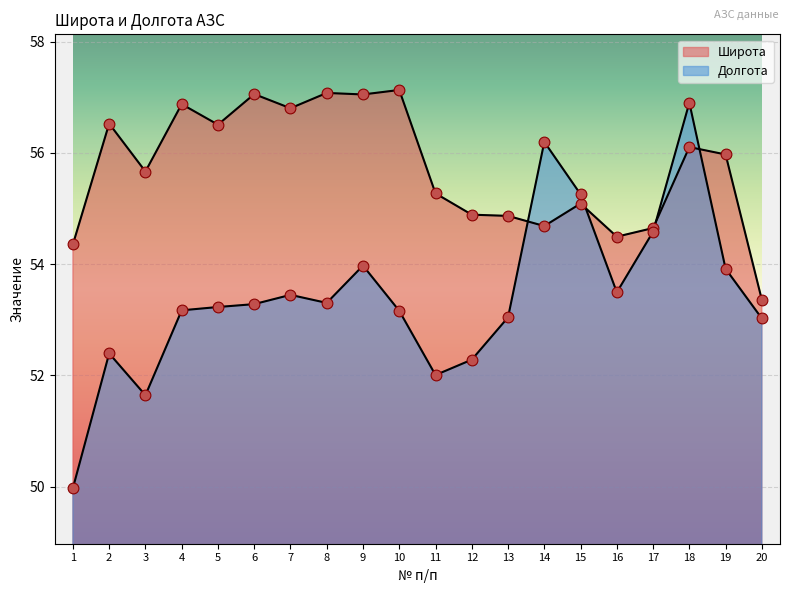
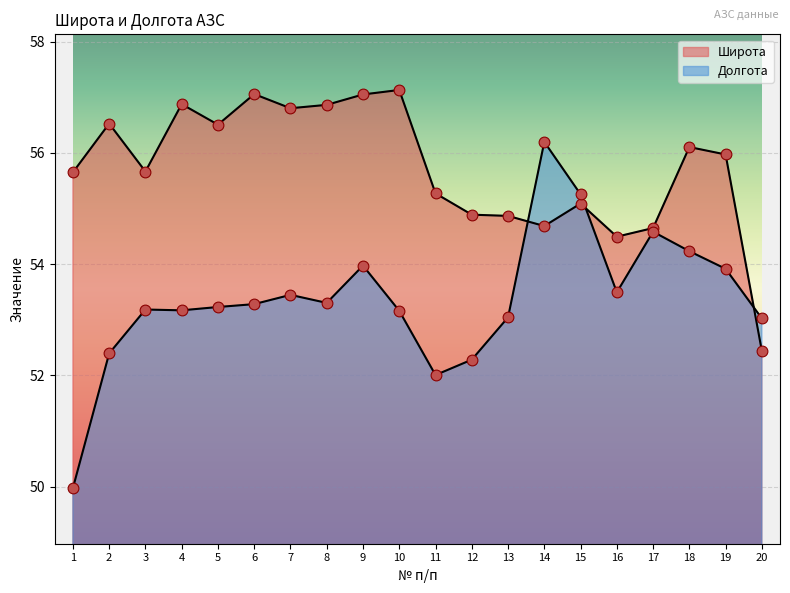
  {
    "Широта": {
-     "1": 54.4,
+     "1": 55.7,
      "2": 56.5,
      "3": 55.7,
      "4": 56.9,
      "5": 56.5,
      "6": 57.1,
      "7": 56.8,
-     "8": 57.1,
+     "8": 56.9,
      "9": 57.1,
      "10": 57.1,
      "11": 55.3,
      "12": 54.9,
      "13": 54.9,
      "14": 54.7,
      "15": 55.1,
      "16": 54.5,
      "17": 54.6,
      "18": 56.1,
      "19": 56.0,
-     "20": 53.4
+     "20": 52.4
    },
    "Долгота": {
      "1": 50.0,
      "2": 52.4,
-     "3": 51.6,
+     "3": 53.2,
      "4": 53.2,
      "5": 53.2,
      "6": 53.3,
      "7": 53.4,
      "8": 53.3,
      "9": 54.0,
      "10": 53.2,
      "11": 52.0,
      "12": 52.3,
      "13": 53.0,
      "14": 56.2,
      "15": 55.3,
      "16": 53.5,
      "17": 54.6,
-     "18": 56.9,
+     "18": 54.2,
      "19": 53.9,
      "20": 53.0
    }
  }
